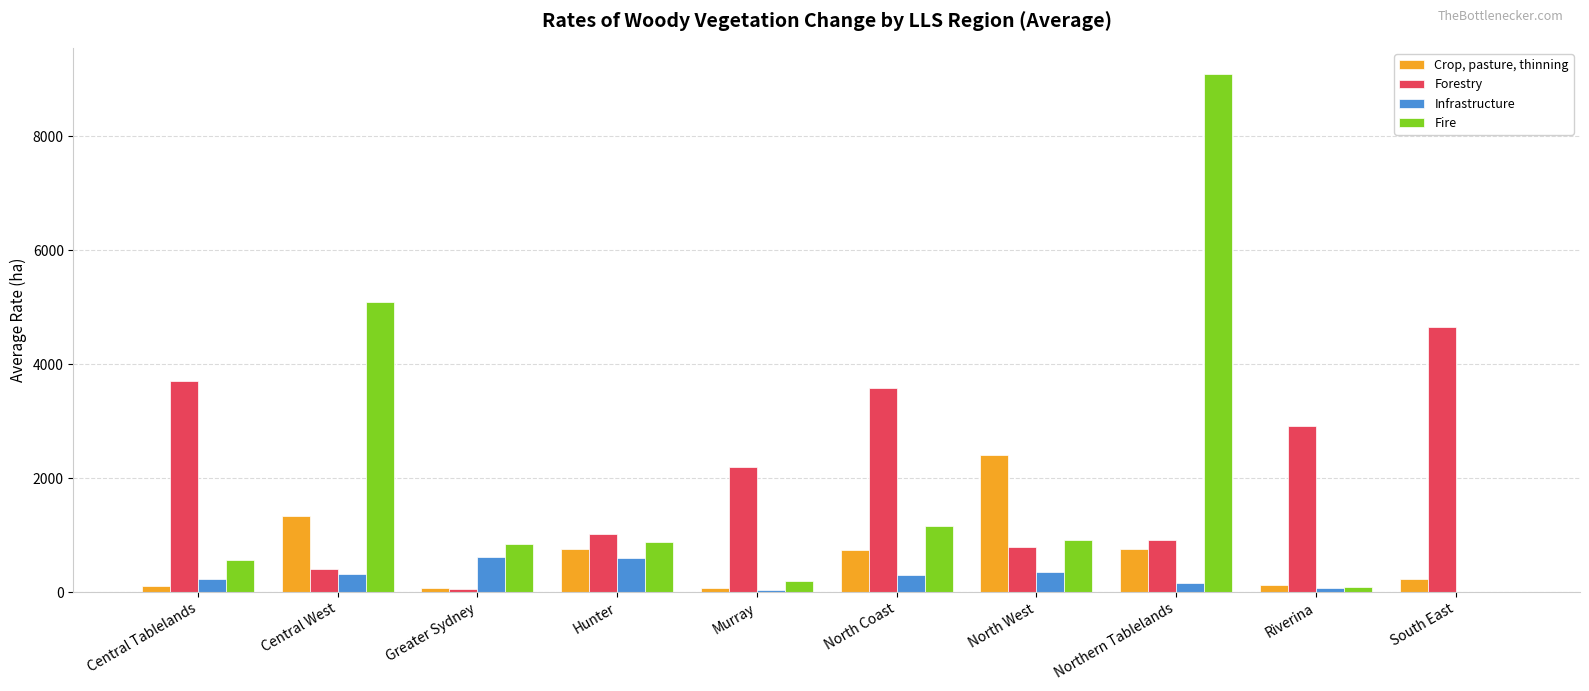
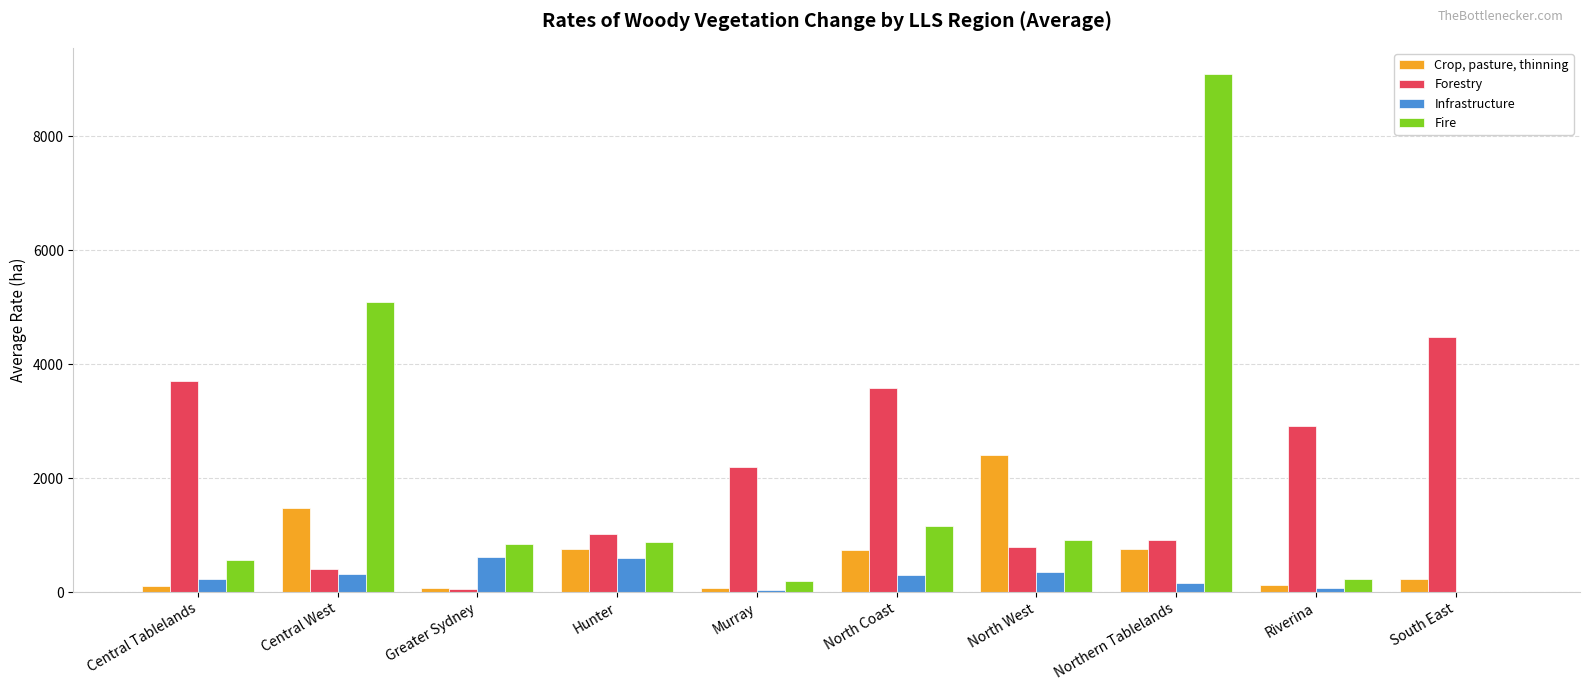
  {
    "Crop, pasture, thinning": {
      "Central Tablelands": 100,
-     "Central West": 1300,
+     "Central West": 1500,
      "Greater Sydney": 100,
      "Hunter": 800,
      "Murray": 100,
      "North Coast": 700,
      "North West": 2400,
      "Northern Tablelands": 800,
      "Riverina": 100,
      "South East": 200
    },
    "Forestry": {
      "Central Tablelands": 3700,
      "Central West": 400,
      "Greater Sydney": 100,
      "Hunter": 1000,
      "Murray": 2200,
      "North Coast": 3600,
      "North West": 800,
      "Northern Tablelands": 900,
      "Riverina": 2900,
-     "South East": 4700
+     "South East": 4500
    },
    "Infrastructure": {
      "Central Tablelands": 200,
      "Central West": 300,
      "Greater Sydney": 600,
      "Hunter": 600,
      "Murray": 0,
      "North Coast": 300,
      "North West": 300,
      "Northern Tablelands": 200,
      "Riverina": 100,
      "South East": 0
    },
    "Fire": {
      "Central Tablelands": 600,
      "Central West": 5100,
      "Greater Sydney": 800,
      "Hunter": 900,
      "Murray": 200,
      "North Coast": 1200,
      "North West": 900,
      "Northern Tablelands": 9100,
-     "Riverina": 100,
+     "Riverina": 200,
      "South East": 0
    }
  }
